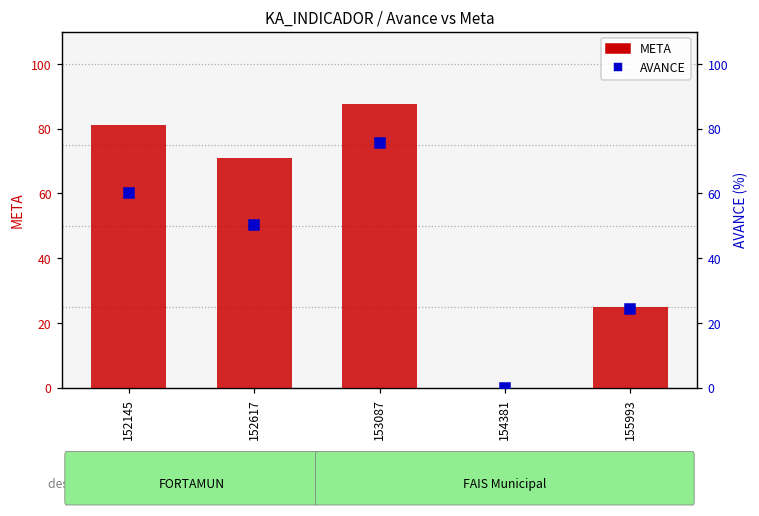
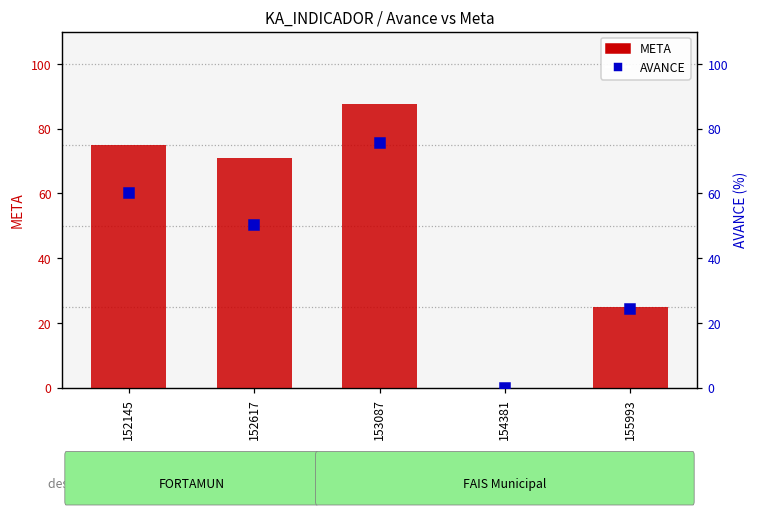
  {
    "META": {
-     "152145": 81,
+     "152145": 75,
      "152617": 71,
      "153087": 88,
      "154381": 0,
      "155993": 25
    }
  }
